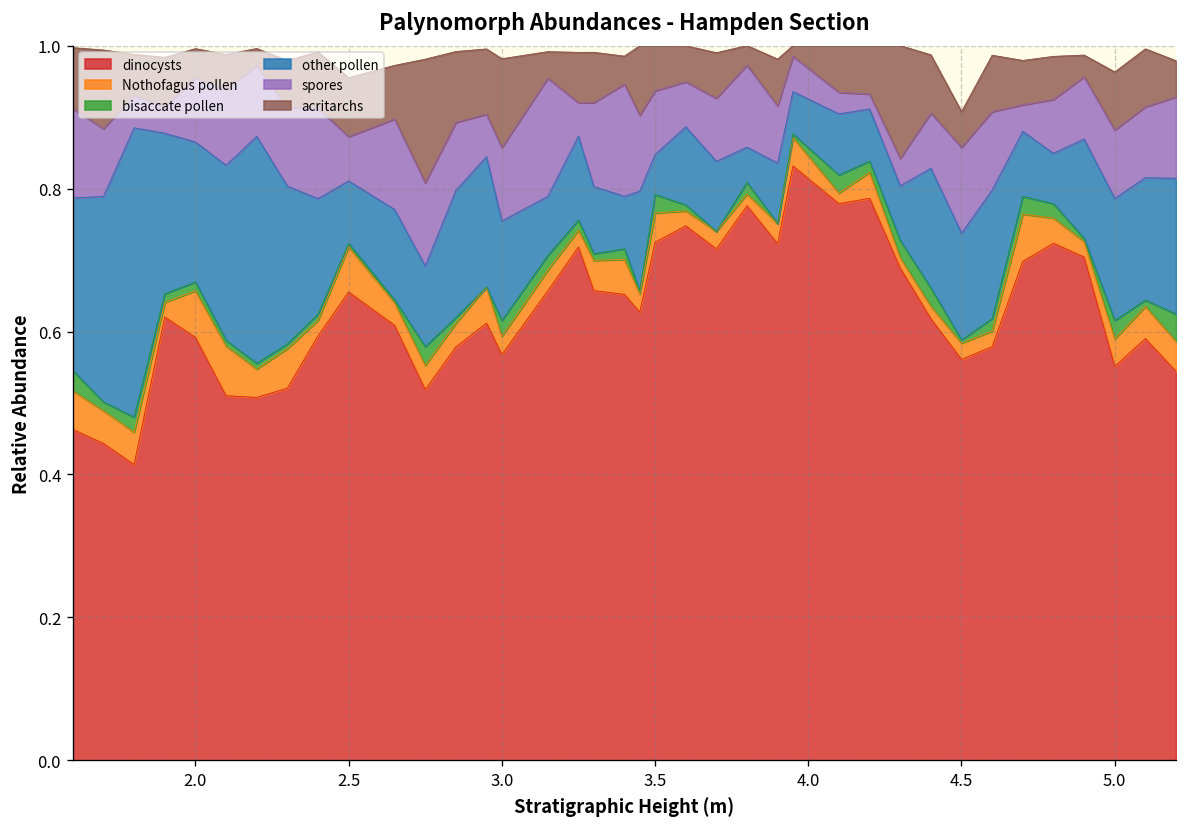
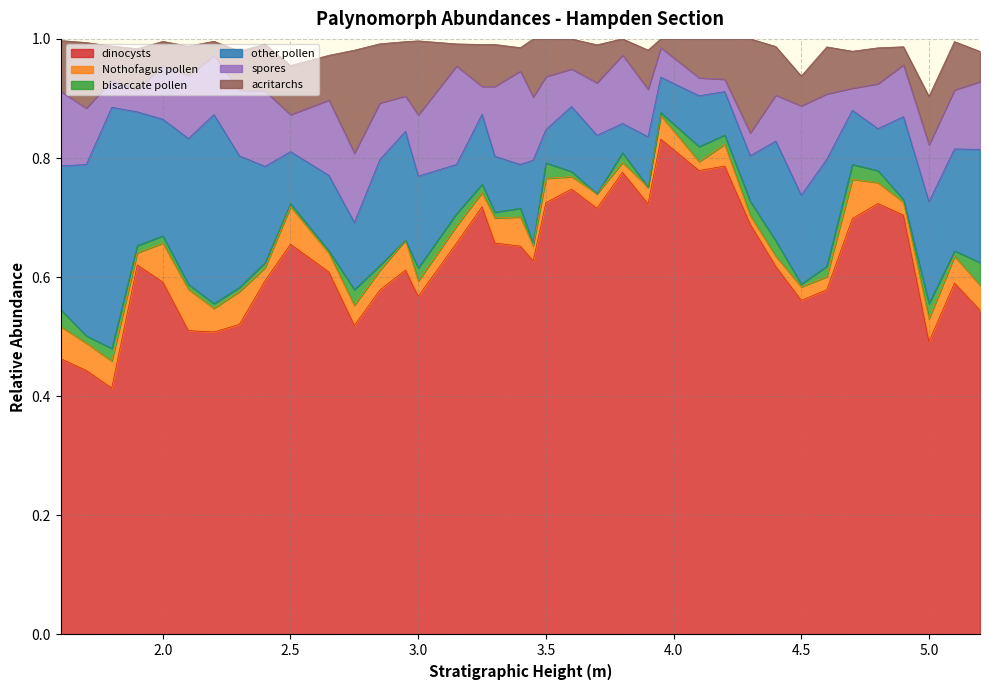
  {
    "dinocysts": {
      "2.0": 0.59,
      "2.5": 0.66,
      "3.0": 0.57,
      "3.5": 0.72,
      "4.5": 0.56,
-     "5.0": 0.55
+     "5.0": 0.49
    },
    "Nothofagus pollen": {
      "2.0": 0.07,
      "2.5": 0.06,
      "3.0": 0.03,
      "3.5": 0.04,
      "4.5": 0.02,
      "5.0": 0.04
    },
    "bisaccate pollen": {
      "2.0": 0.01,
      "2.5": 0.00,
      "3.0": 0.02,
      "3.5": 0.03,
      "4.5": 0.00,
      "5.0": 0.03
    },
    "other pollen": {
      "2.0": 0.20,
      "2.5": 0.09,
-     "3.0": 0.14,
+     "3.0": 0.15,
      "3.5": 0.06,
      "4.5": 0.15,
      "5.0": 0.17
    },
    "spores": {
      "2.5": 0.06,
      "3.0": 0.10,
      "3.5": 0.09,
-     "4.5": 0.12,
+     "4.5": 0.15,
      "5.0": 0.10
    },
    "acritarchs": {
      "2.0": 0.04,
      "3.0": 0.12,
      "3.5": 0.06,
      "4.5": 0.05,
      "5.0": 0.08
    }
  }
